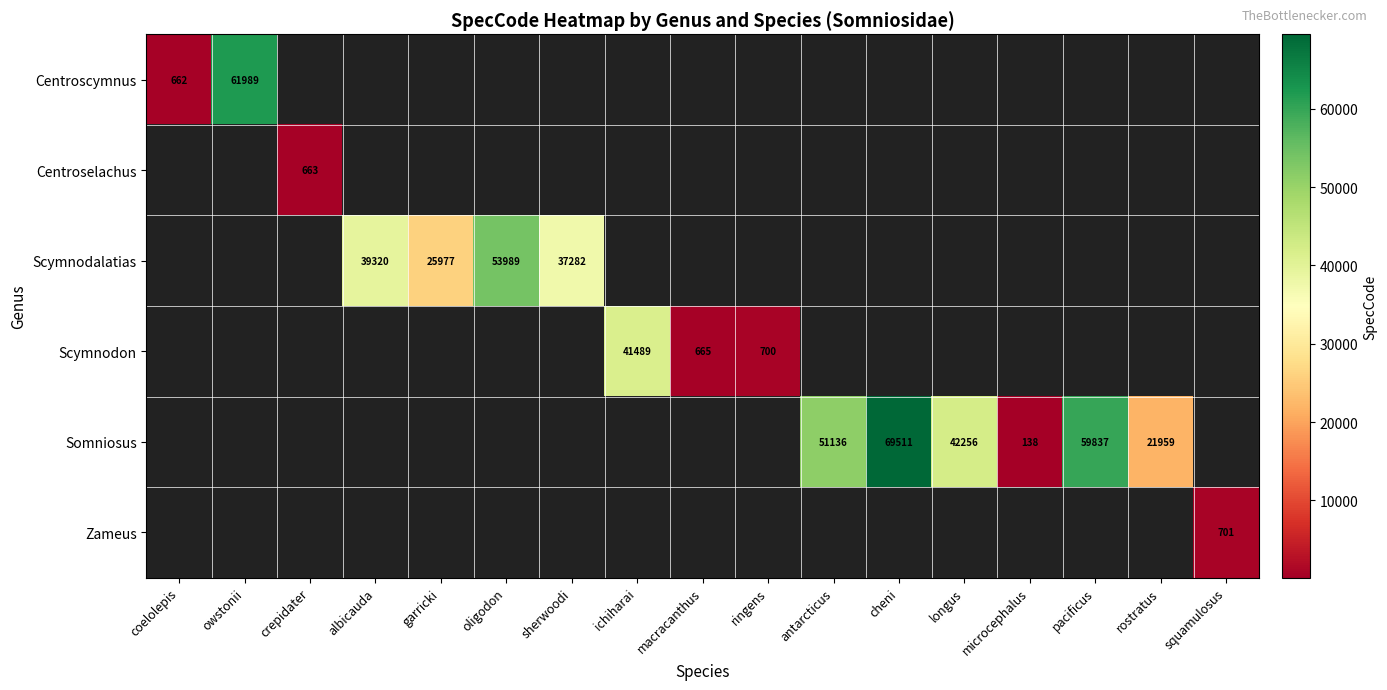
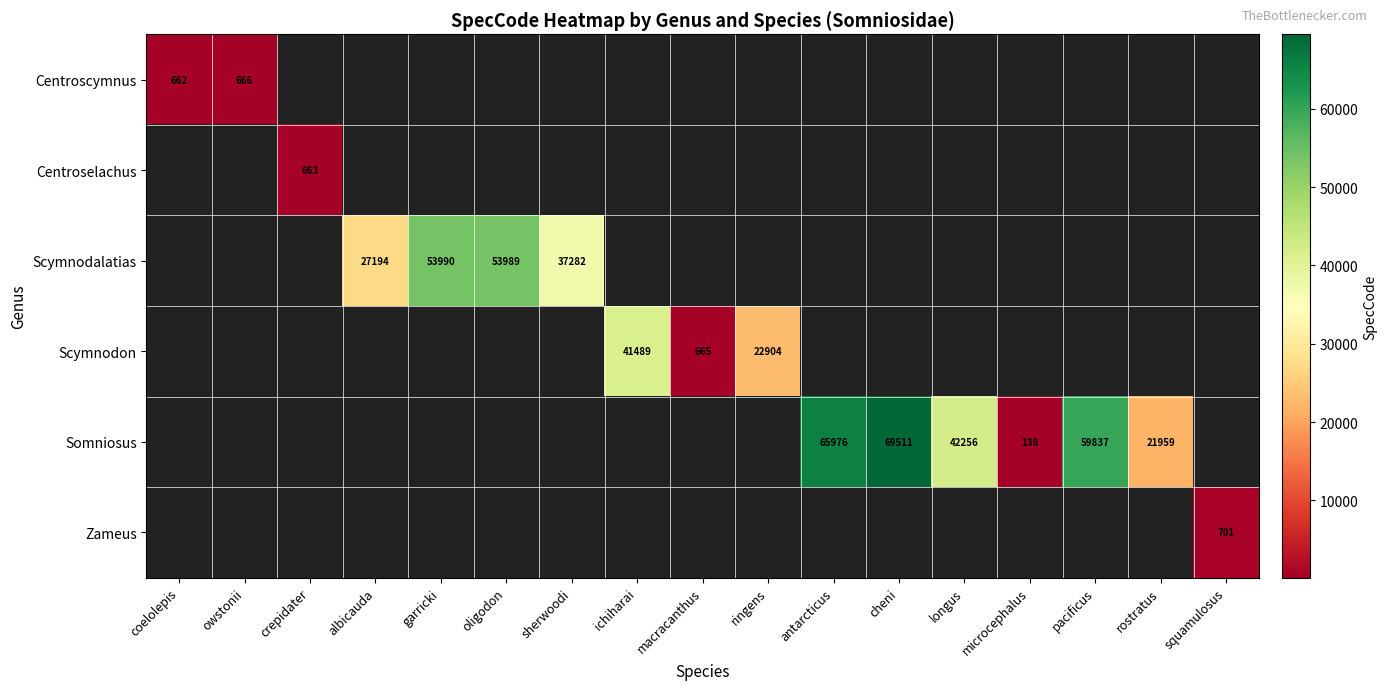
  {
    "Centroscymnus": {
      "coelolepis": 662,
-     "owstonii": 61989
+     "owstonii": 666
    },
    "Centroselachus": {
      "crepidater": 663
    },
    "Scymnodalatias": {
-     "albicauda": 39320,
-     "garricki": 25977,
+     "albicauda": 27194,
+     "garricki": 53990,
      "oligodon": 53989,
      "sherwoodi": 37282
    },
    "Scymnodon": {
      "ichiharai": 41489,
      "macracanthus": 665,
-     "ringens": 700
+     "ringens": 22904
    },
    "Somniosus": {
-     "antarcticus": 51136,
+     "antarcticus": 65976,
      "cheni": 69511,
      "longus": 42256,
      "microcephalus": 138,
      "pacificus": 59837,
      "rostratus": 21959
    },
    "Zameus": {
      "squamulosus": 701
    }
  }
